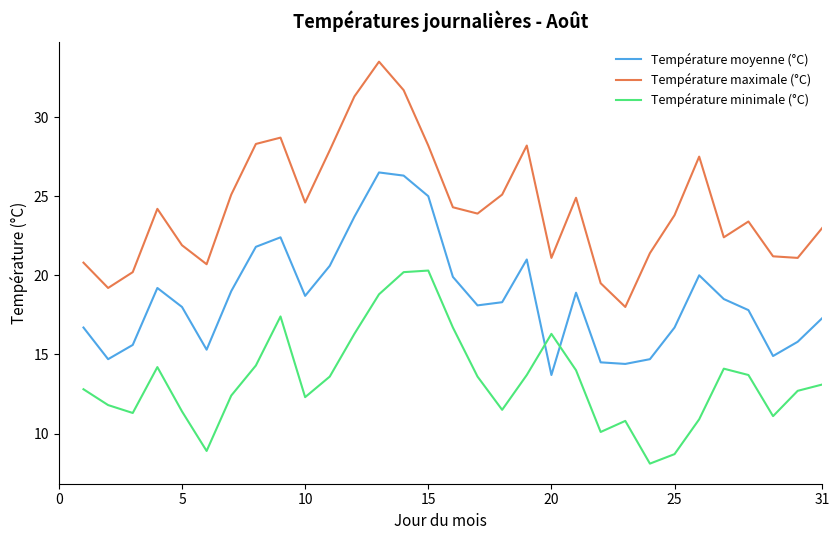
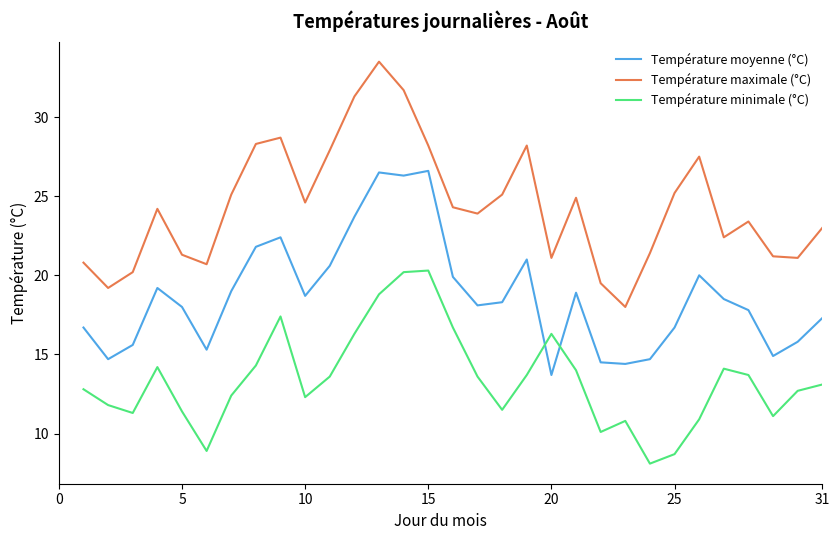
  {
    "Température moyenne (°C)": {
      "5": 18.0,
      "10": 18.7,
-     "15": 25.0,
+     "15": 26.6,
      "20": 13.7,
      "25": 16.7,
      "31": 17.3
    },
    "Température maximale (°C)": {
-     "5": 21.9,
+     "5": 21.3,
      "10": 24.6,
      "15": 28.2,
      "20": 21.1,
-     "25": 23.8,
+     "25": 25.2,
      "31": 23.0
    },
    "Température minimale (°C)": {
      "5": 11.4,
      "10": 12.3,
      "15": 20.3,
      "20": 16.3,
      "25": 8.7,
      "31": 13.1
    }
  }
